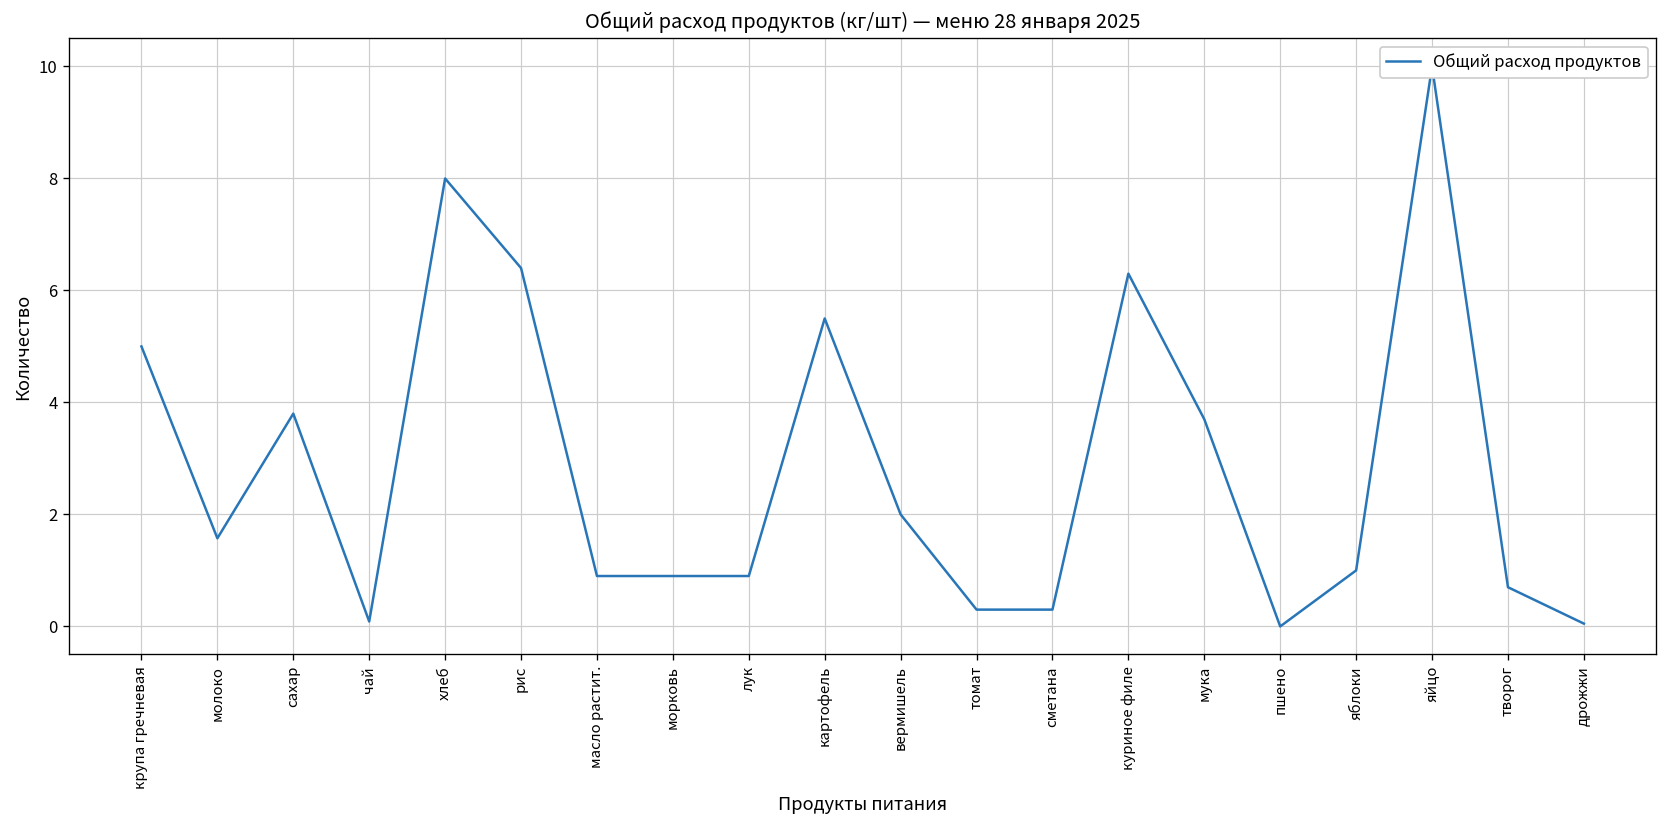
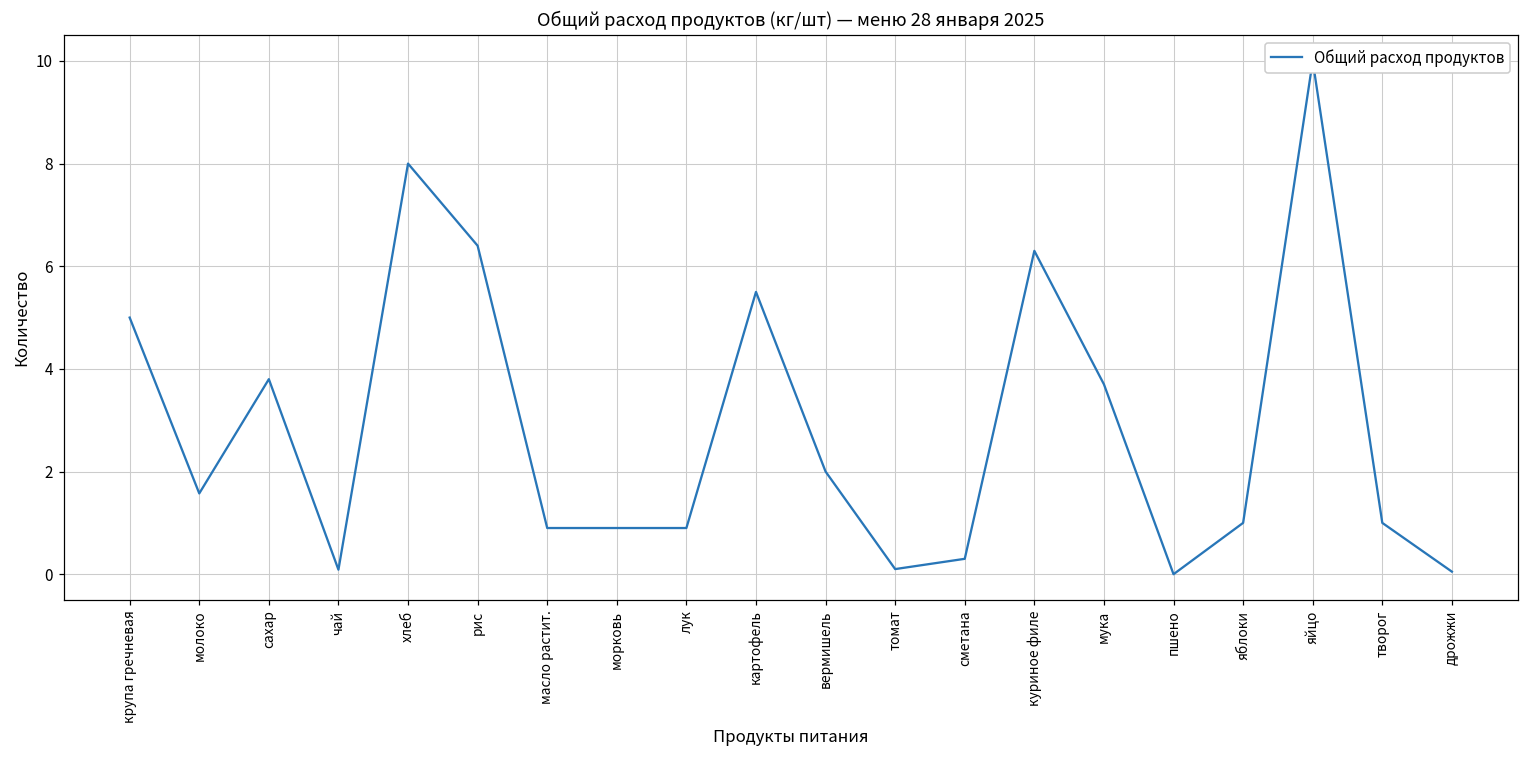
  {
    "крупа гречневая": 5.0,
    "молоко": 1.6,
    "сахар": 3.8,
    "чай": 0.1,
    "хлеб": 8.0,
    "рис": 6.4,
    "масло растит.": 0.9,
    "морковь": 0.9,
    "лук": 0.9,
    "картофель": 5.5,
    "вермишель": 2.0,
-   "томат": 0.3,
+   "томат": 0.1,
    "сметана": 0.3,
    "куриное филе": 6.3,
    "мука": 3.7,
    "пшено": 0.0,
    "яблоки": 1.0,
-   "творог": 0.7,
+   "творог": 1.0,
    "дрожжи": 0.1
  }
